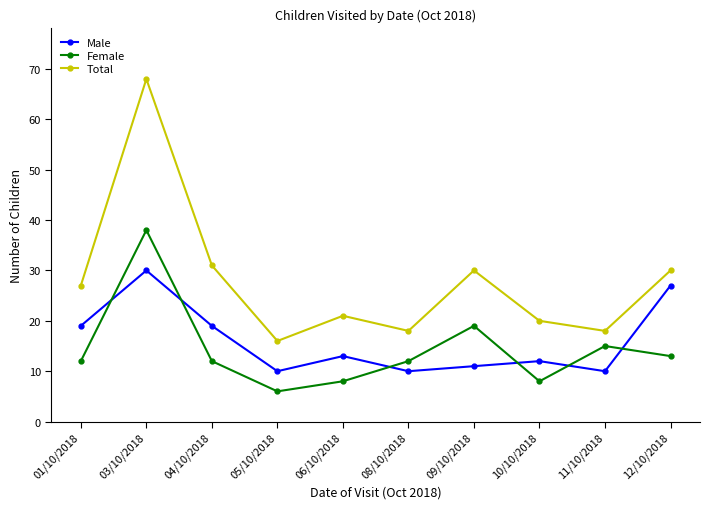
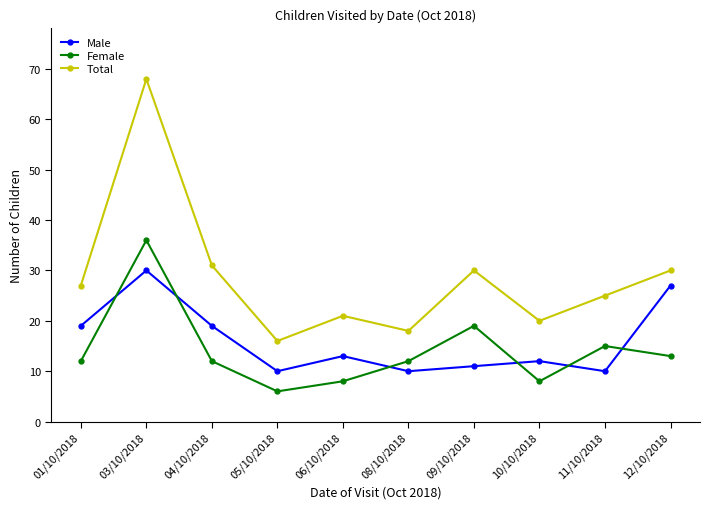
  {
    "Male": {
      "01/10/2018": 19,
      "03/10/2018": 30,
      "04/10/2018": 19,
      "05/10/2018": 10,
      "06/10/2018": 13,
      "08/10/2018": 10,
      "09/10/2018": 11,
      "10/10/2018": 12,
      "11/10/2018": 10,
      "12/10/2018": 27
    },
    "Female": {
      "01/10/2018": 12,
-     "03/10/2018": 38,
+     "03/10/2018": 36,
      "04/10/2018": 12,
      "05/10/2018": 6,
      "06/10/2018": 8,
      "08/10/2018": 12,
      "09/10/2018": 19,
      "10/10/2018": 8,
      "11/10/2018": 15,
      "12/10/2018": 13
    },
    "Total": {
      "01/10/2018": 27,
      "03/10/2018": 68,
      "04/10/2018": 31,
      "05/10/2018": 16,
      "06/10/2018": 21,
      "08/10/2018": 18,
      "09/10/2018": 30,
      "10/10/2018": 20,
-     "11/10/2018": 18,
+     "11/10/2018": 25,
      "12/10/2018": 30
    }
  }
